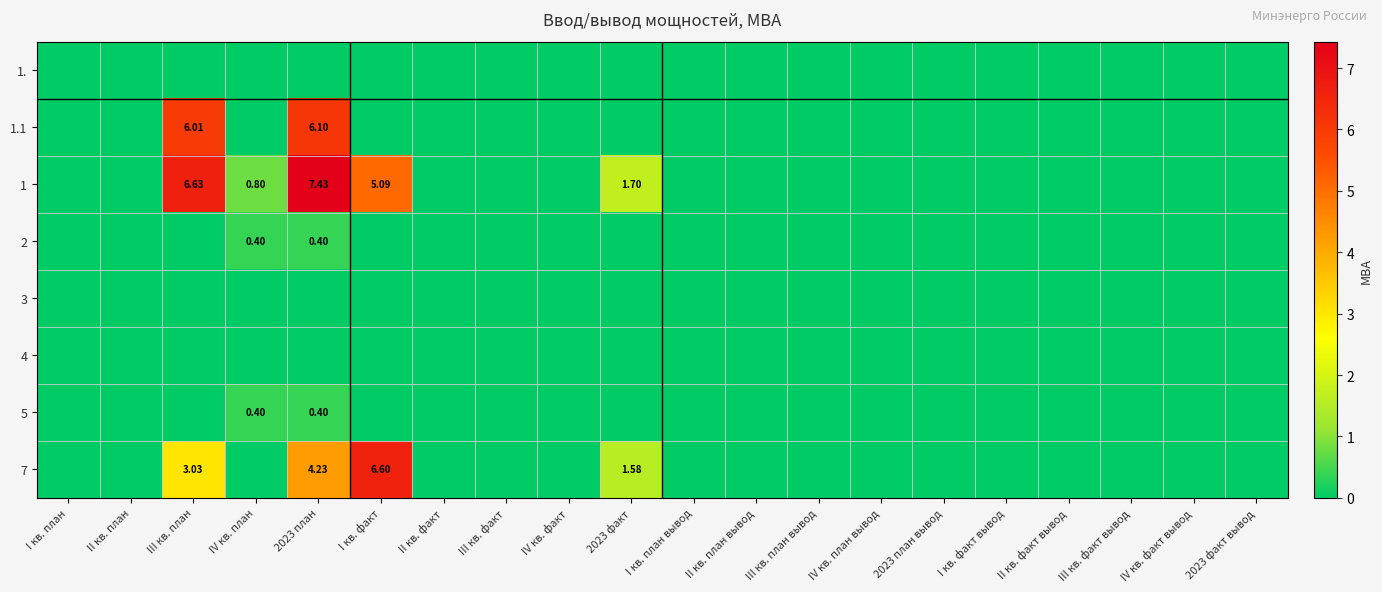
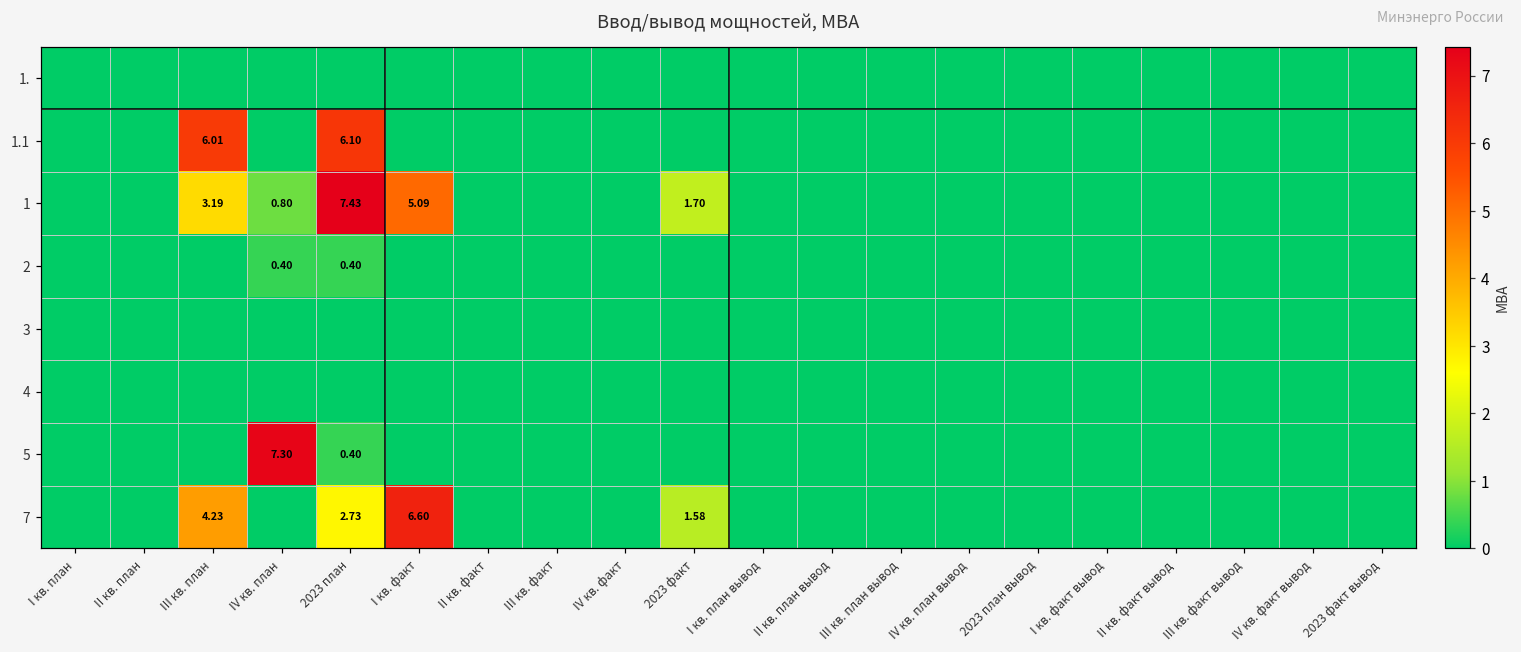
  {
    "1.1": {
      "III кв. план": 6.01,
      "2023 план": 6.10
    },
    "1": {
-     "III кв. план": 6.63,
+     "III кв. план": 3.19,
      "IV кв. план": 0.80,
      "2023 план": 7.43,
      "I кв. факт": 5.09,
      "2023 факт": 1.70
    },
    "2": {
      "IV кв. план": 0.40,
      "2023 план": 0.40
    },
    "5": {
-     "IV кв. план": 0.40,
+     "IV кв. план": 7.30,
      "2023 план": 0.40
    },
    "7": {
-     "III кв. план": 3.03,
-     "2023 план": 4.23,
+     "III кв. план": 4.23,
+     "2023 план": 2.73,
      "I кв. факт": 6.60,
      "2023 факт": 1.58
    }
  }
